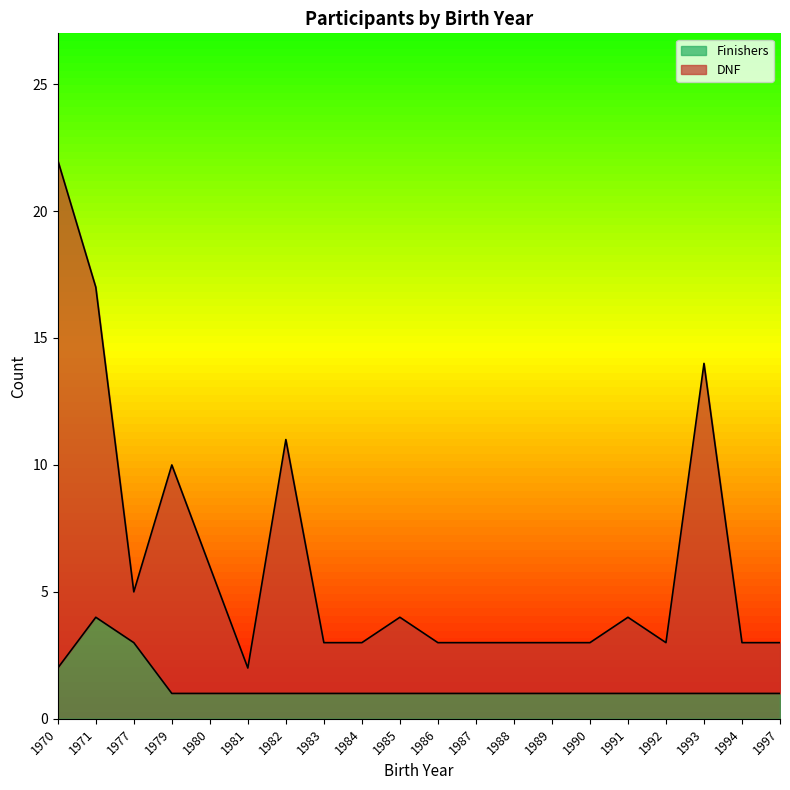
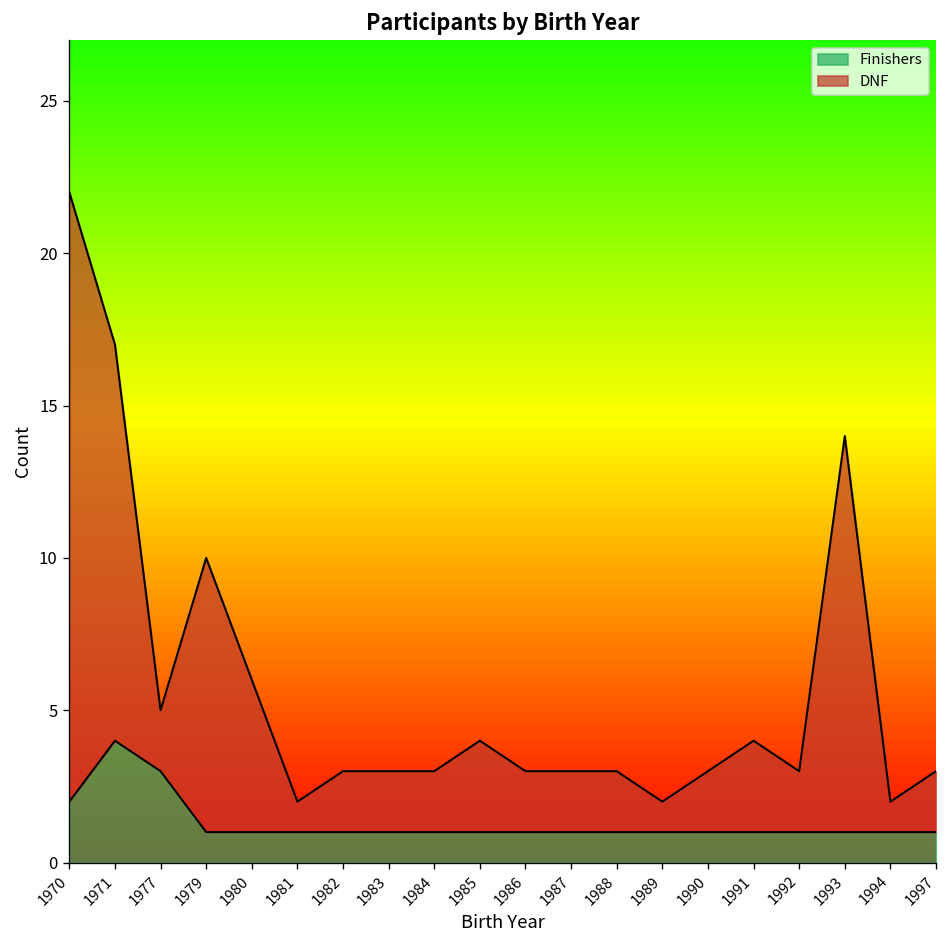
  {
    "Finishers": {
      "1970": 2,
      "1971": 4,
      "1977": 3,
      "1979": 1,
      "1980": 1,
      "1981": 1,
      "1982": 1,
      "1983": 1,
      "1984": 1,
      "1985": 1,
      "1986": 1,
      "1987": 1,
      "1988": 1,
      "1989": 1,
      "1990": 1,
      "1991": 1,
      "1992": 1,
      "1993": 1,
      "1994": 1,
      "1997": 1
    },
    "DNF": {
      "1970": 20,
      "1971": 13,
      "1977": 2,
      "1979": 9,
      "1980": 5,
      "1981": 1,
-     "1982": 10,
+     "1982": 2,
      "1983": 2,
      "1984": 2,
      "1985": 3,
      "1986": 2,
      "1987": 2,
      "1988": 2,
-     "1989": 2,
+     "1989": 1,
      "1990": 2,
      "1991": 3,
      "1992": 2,
      "1993": 13,
-     "1994": 2,
+     "1994": 1,
      "1997": 2
    }
  }
